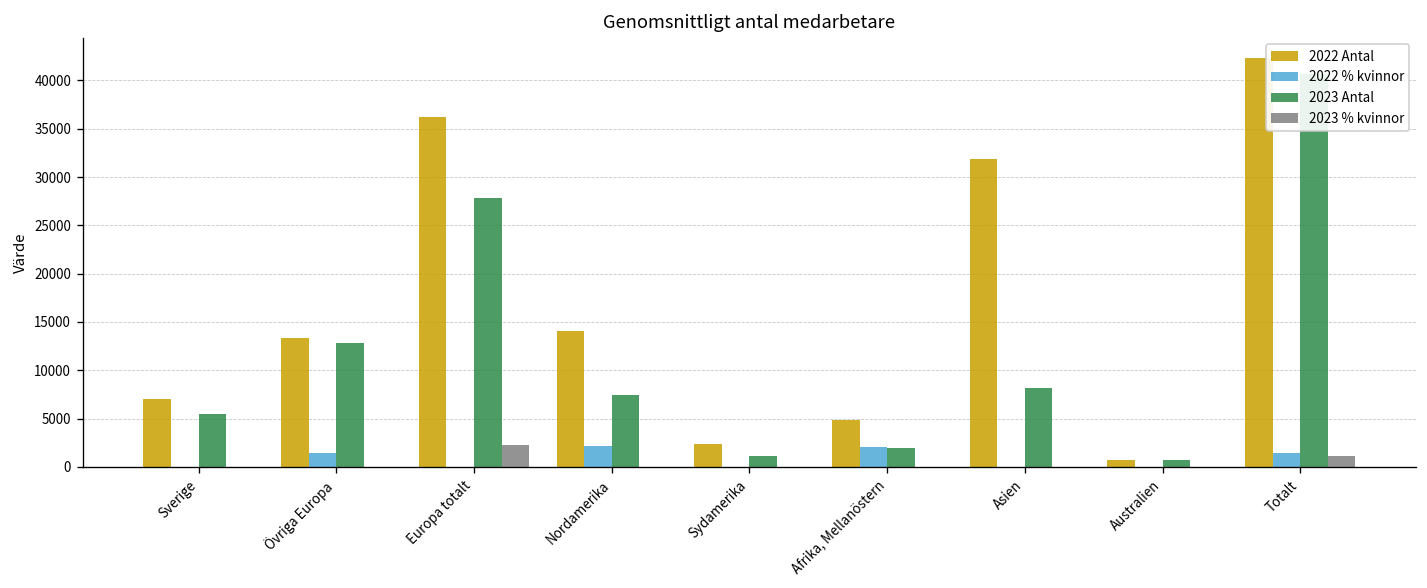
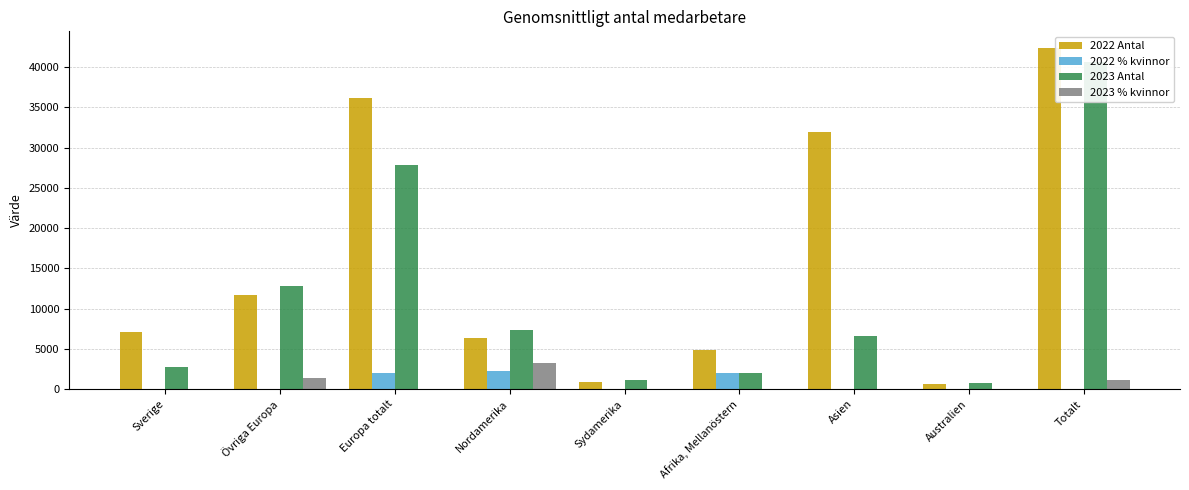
  {
    "2022 Antal": {
      "Sverige": 7000,
-     "Övriga Europa": 13000,
+     "Övriga Europa": 12000,
      "Europa totalt": 36000,
-     "Nordamerika": 14000,
-     "Sydamerika": 2000,
+     "Nordamerika": 6000,
+     "Sydamerika": 1000,
      "Afrika, Mellanöstern": 5000,
      "Asien": 32000,
      "Australien": 1000,
      "Totalt": 42000
    },
    "2022 % kvinnor": {
-     "Övriga Europa": 1000,
-     "Europa totalt": 0,
+     "Övriga Europa": 0,
+     "Europa totalt": 2000,
      "Nordamerika": 2000,
      "Afrika, Mellanöstern": 2000,
-     "Totalt": 1000
+     "Totalt": 0
    },
    "2023 Antal": {
-     "Sverige": 5000,
+     "Sverige": 3000,
      "Övriga Europa": 13000,
      "Europa totalt": 28000,
      "Nordamerika": 7000,
      "Sydamerika": 1000,
      "Afrika, Mellanöstern": 2000,
-     "Asien": 8000,
+     "Asien": 7000,
      "Australien": 1000
    },
    "2023 % kvinnor": {
-     "Övriga Europa": 0,
-     "Europa totalt": 2000,
-     "Nordamerika": 0,
+     "Övriga Europa": 1000,
+     "Europa totalt": 0,
+     "Nordamerika": 3000,
      "Totalt": 1000
    }
  }
